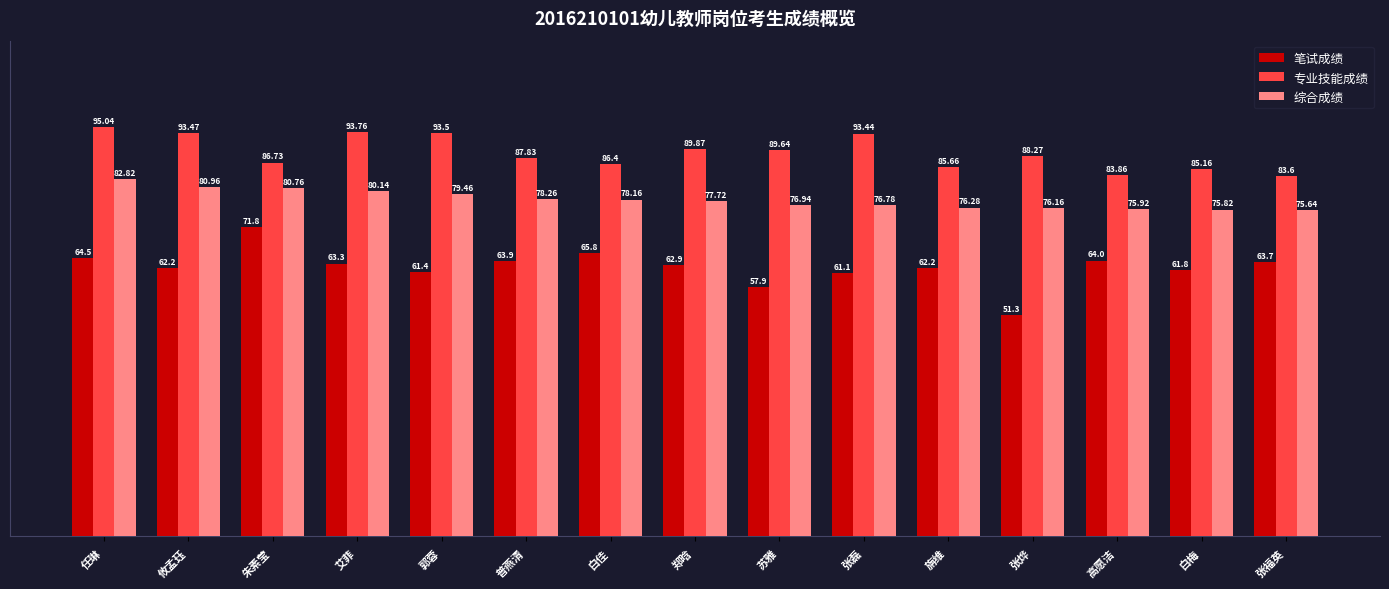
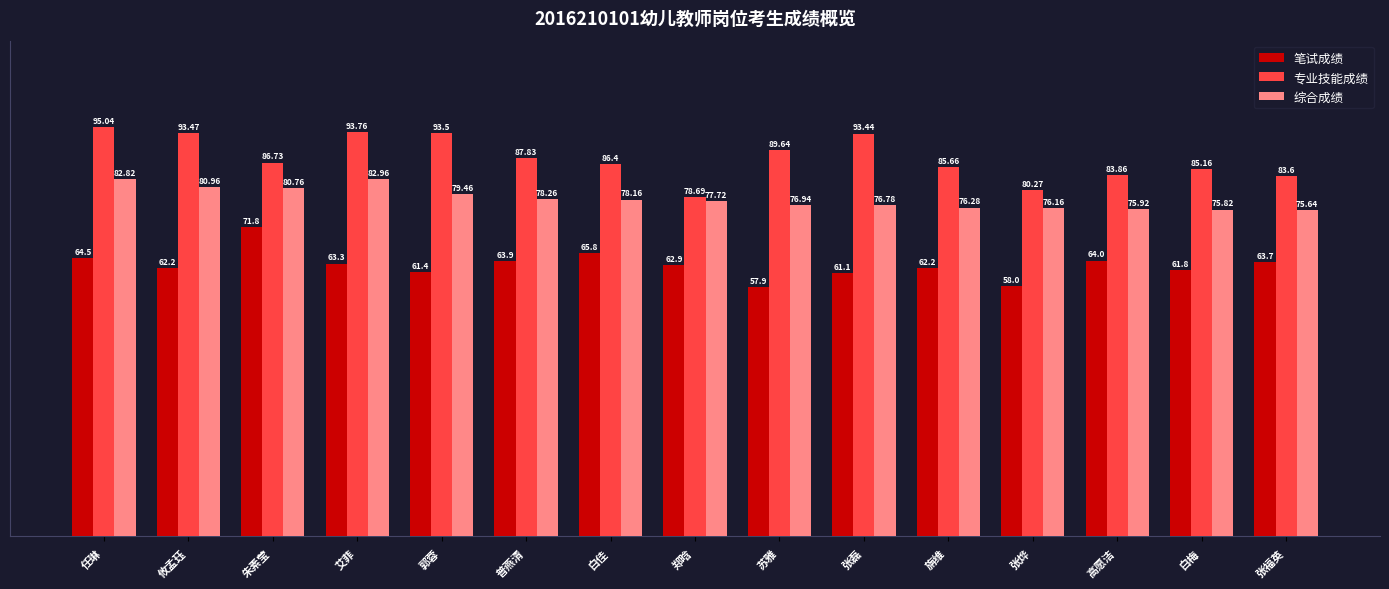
  {
    "笔试成绩": {
      "任琳": 64.5,
      "攸孟珏": 62.2,
      "朱素莹": 71.8,
      "艾菲": 63.3,
      "郭蓉": 61.4,
      "普燕清": 63.9,
      "白佳": 65.8,
      "郑晗": 62.9,
      "苏雅": 57.9,
      "张磊": 61.1,
      "旃维": 62.2,
-     "张烨": 51.3,
+     "张烨": 58.0,
      "高愿洁": 64.0,
      "白梅": 61.8,
      "张福英": 63.7
    },
    "专业技能成绩": {
      "任琳": 95.04,
      "攸孟珏": 93.47,
      "朱素莹": 86.73,
      "艾菲": 93.76,
      "郭蓉": 93.5,
      "普燕清": 87.83,
      "白佳": 86.4,
-     "郑晗": 89.87,
+     "郑晗": 78.69,
      "苏雅": 89.64,
      "张磊": 93.44,
      "旃维": 85.66,
-     "张烨": 88.27,
+     "张烨": 80.27,
      "高愿洁": 83.86,
      "白梅": 85.16,
      "张福英": 83.6
    },
    "综合成绩": {
      "任琳": 82.82,
      "攸孟珏": 80.96,
      "朱素莹": 80.76,
-     "艾菲": 80.14,
+     "艾菲": 82.96,
      "郭蓉": 79.46,
      "普燕清": 78.26,
      "白佳": 78.16,
      "郑晗": 77.72,
      "苏雅": 76.94,
      "张磊": 76.78,
      "旃维": 76.28,
      "张烨": 76.16,
      "高愿洁": 75.92,
      "白梅": 75.82,
      "张福英": 75.64
    }
  }
